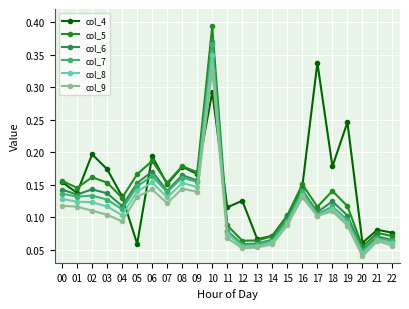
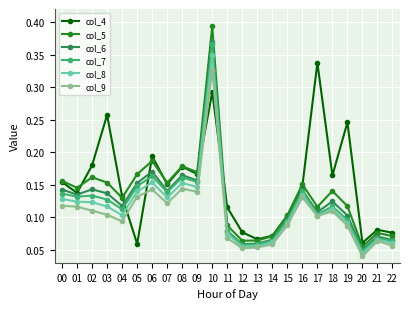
  {
    "col_4": {
-     "02": 0.20,
-     "03": 0.17,
+     "02": 0.18,
+     "03": 0.26,
      "05": 0.06,
      "06": 0.19,
      "10": 0.29,
      "11": 0.12,
-     "12": 0.13,
+     "12": 0.08,
      "17": 0.34,
-     "18": 0.18,
+     "18": 0.16,
      "19": 0.25,
      "20": 0.06,
      "21": 0.08,
      "22": 0.08
    }
  }
